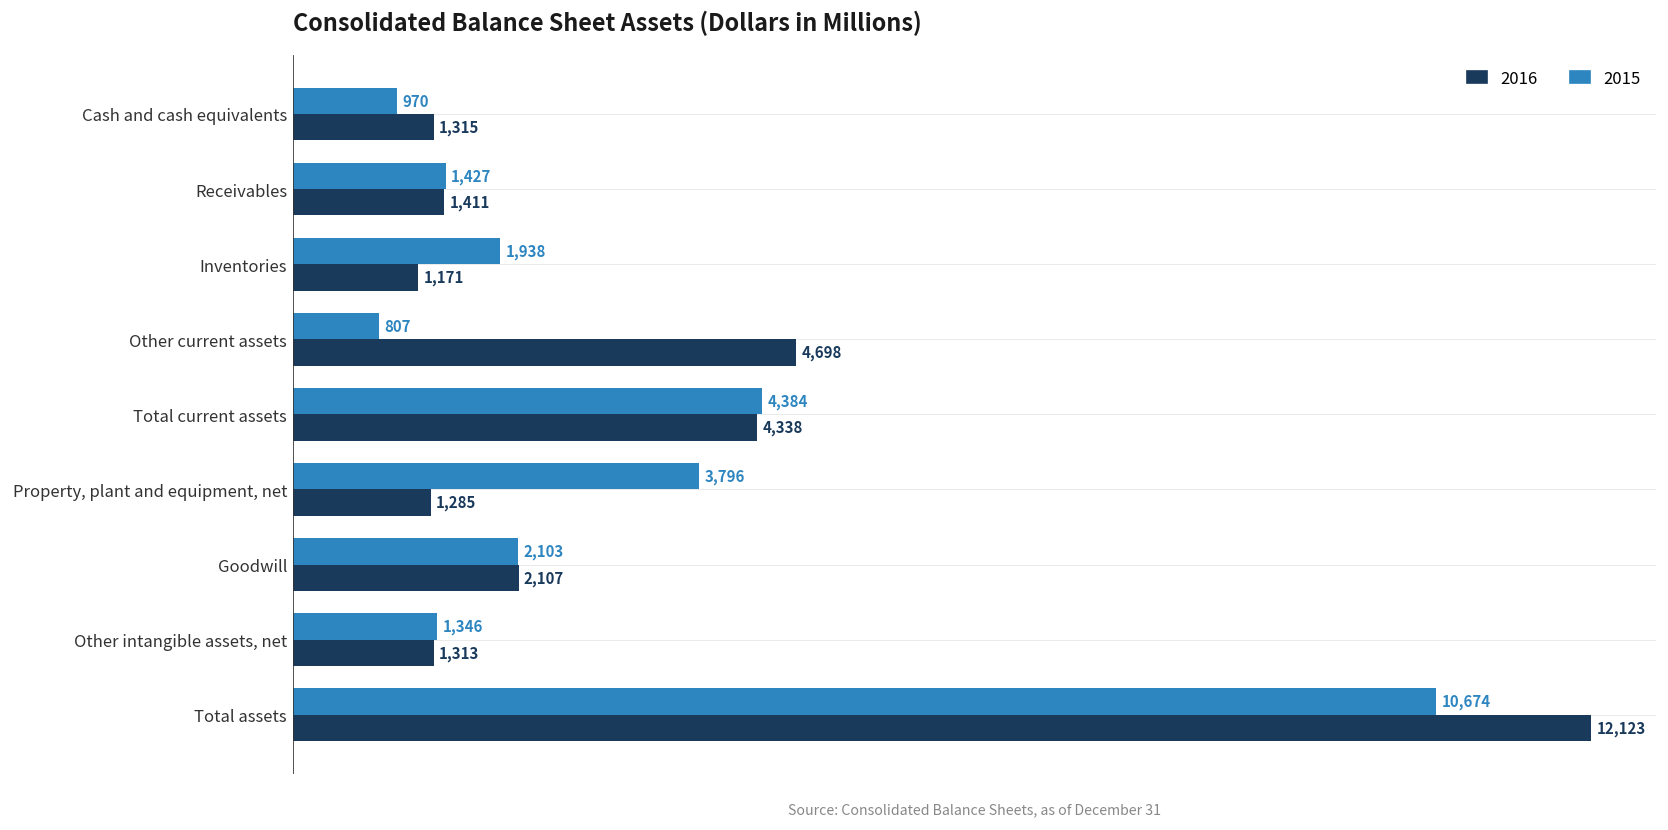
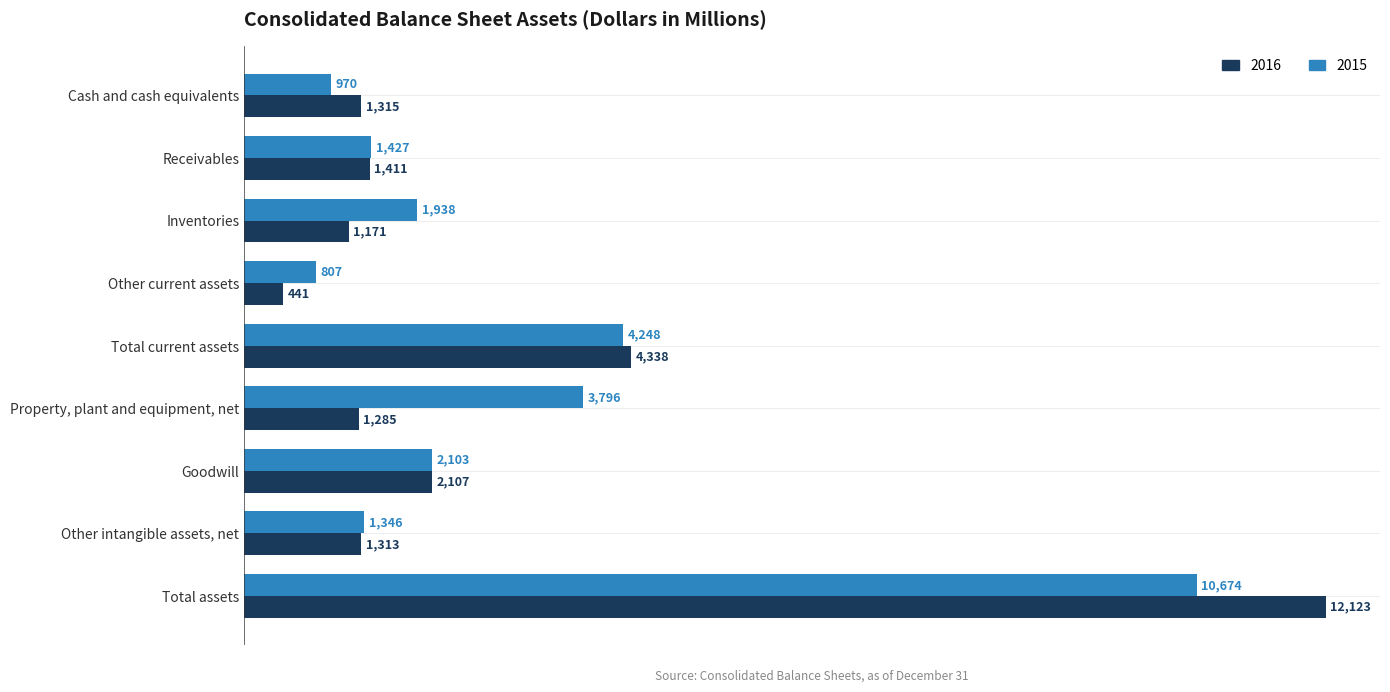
  {
    "2016": {
      "Cash and cash equivalents": "1,315",
      "Receivables": "1,411",
      "Inventories": "1,171",
-     "Other current assets": "4,698",
+     "Other current assets": "441",
      "Total current assets": "4,338",
      "Property, plant and equipment, net": "1,285",
      "Goodwill": "2,107",
      "Other intangible assets, net": "1,313",
      "Total assets": "12,123"
    },
    "2015": {
      "Cash and cash equivalents": "970",
      "Receivables": "1,427",
      "Inventories": "1,938",
      "Other current assets": "807",
-     "Total current assets": "4,384",
+     "Total current assets": "4,248",
      "Property, plant and equipment, net": "3,796",
      "Goodwill": "2,103",
      "Other intangible assets, net": "1,346",
      "Total assets": "10,674"
    }
  }
